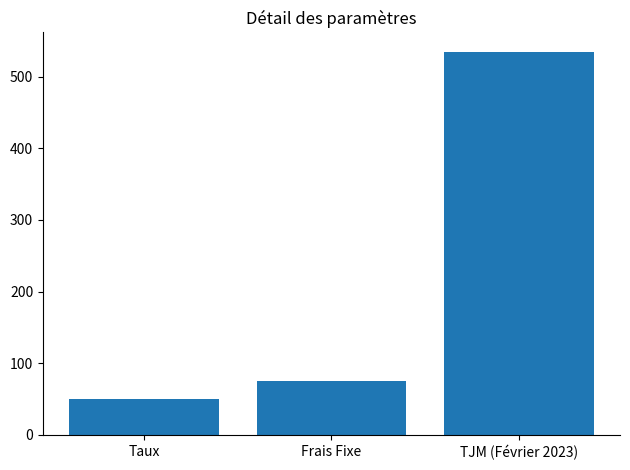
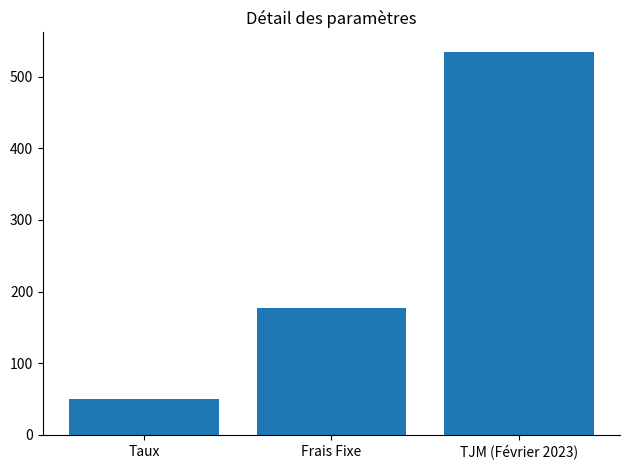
  {
    "Taux": 50,
-   "Frais Fixe": 80,
+   "Frais Fixe": 180,
    "TJM (Février 2023)": 540
  }
